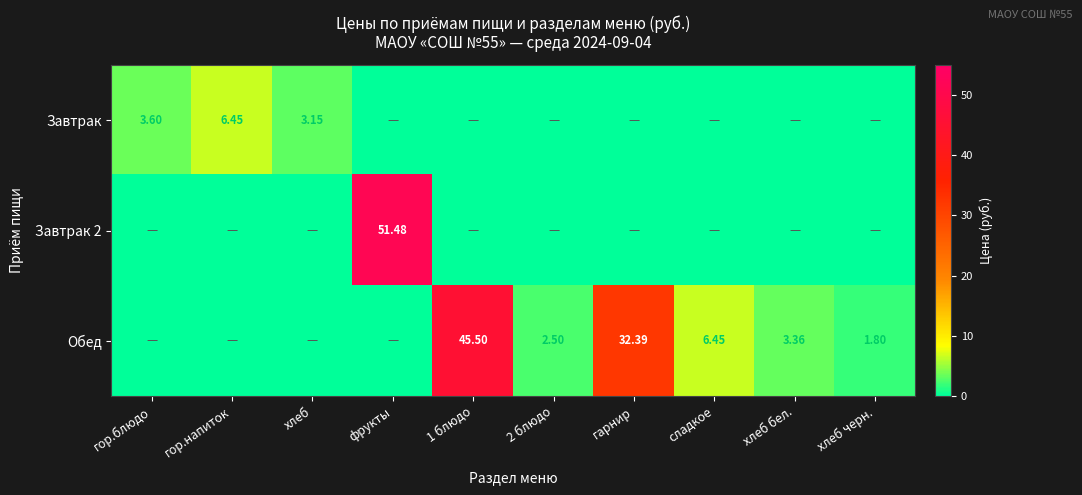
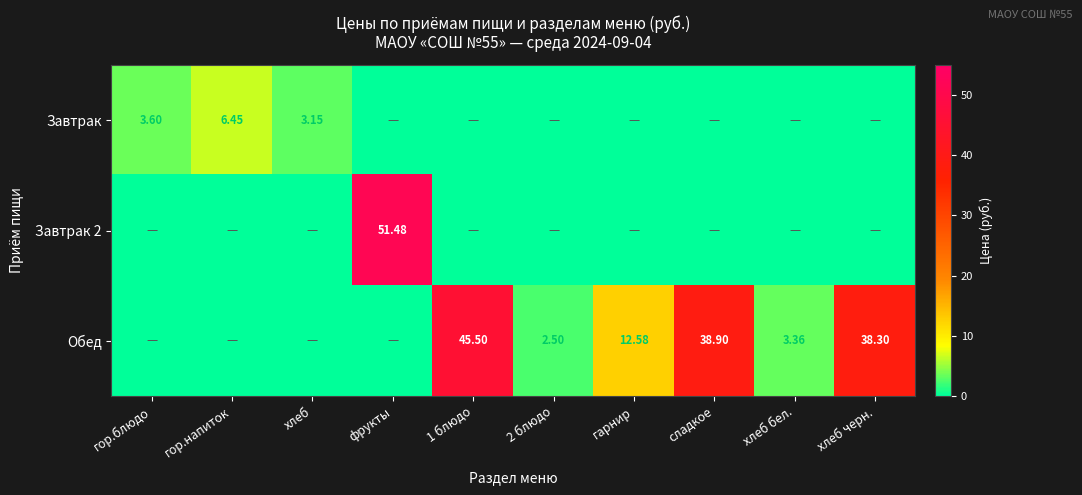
  {
    "Завтрак": {
      "гор.блюдо": 3.60,
      "гор.напиток": 6.45,
      "хлеб": 3.15
    },
    "Завтрак 2": {
      "фрукты": 51.48
    },
    "Обед": {
      "1 блюдо": 45.50,
      "2 блюдо": 2.50,
-     "гарнир": 32.39,
-     "сладкое": 6.45,
+     "гарнир": 12.58,
+     "сладкое": 38.90,
      "хлеб бел.": 3.36,
-     "хлеб черн.": 1.80
+     "хлеб черн.": 38.30
    }
  }
